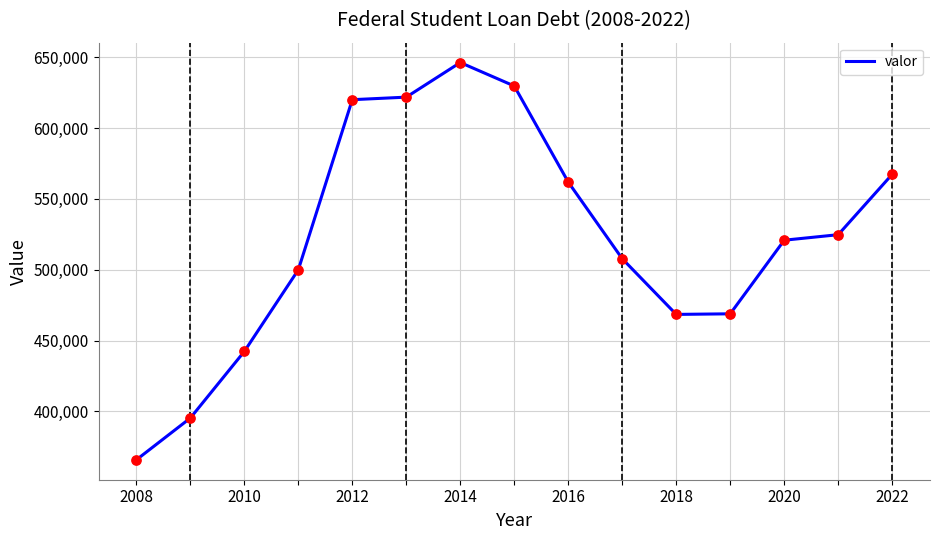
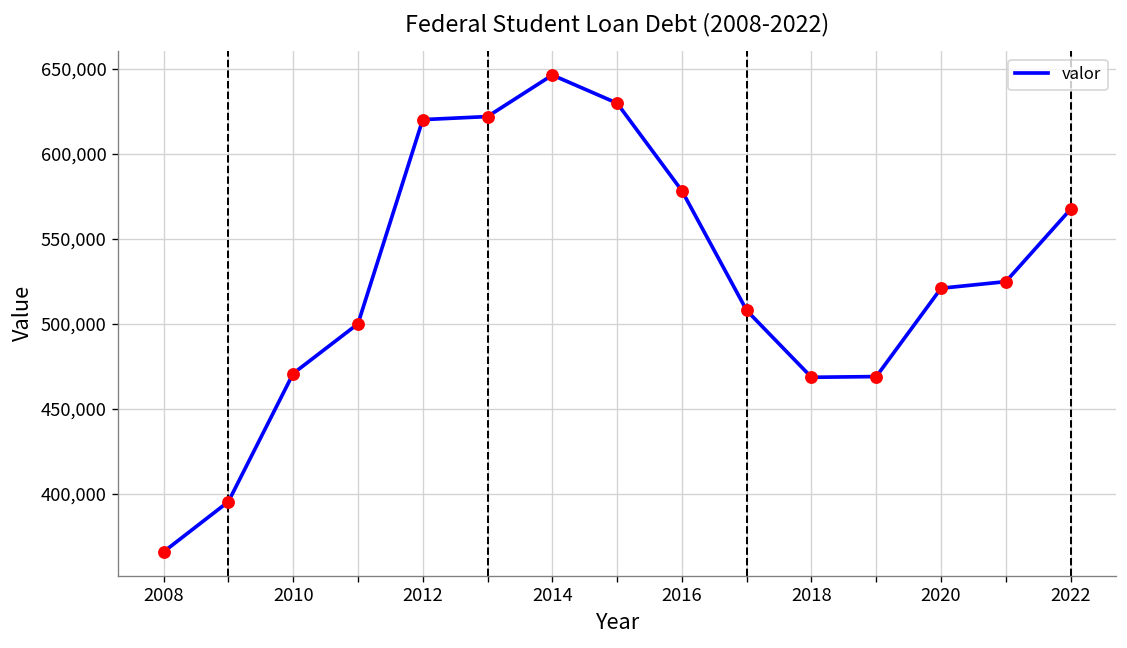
  {
    "2008": "366,000",
-   "2010": "442,000",
+   "2010": "471,000",
    "2012": "620,000",
    "2014": "646,000",
-   "2016": "562,000",
+   "2016": "578,000",
    "2018": "468,000",
    "2020": "521,000",
    "2022": "567,000"
  }
